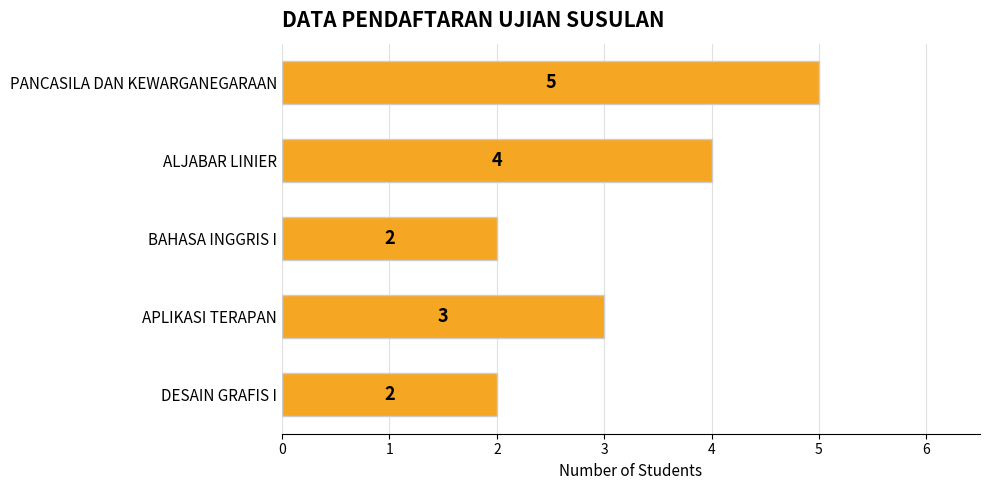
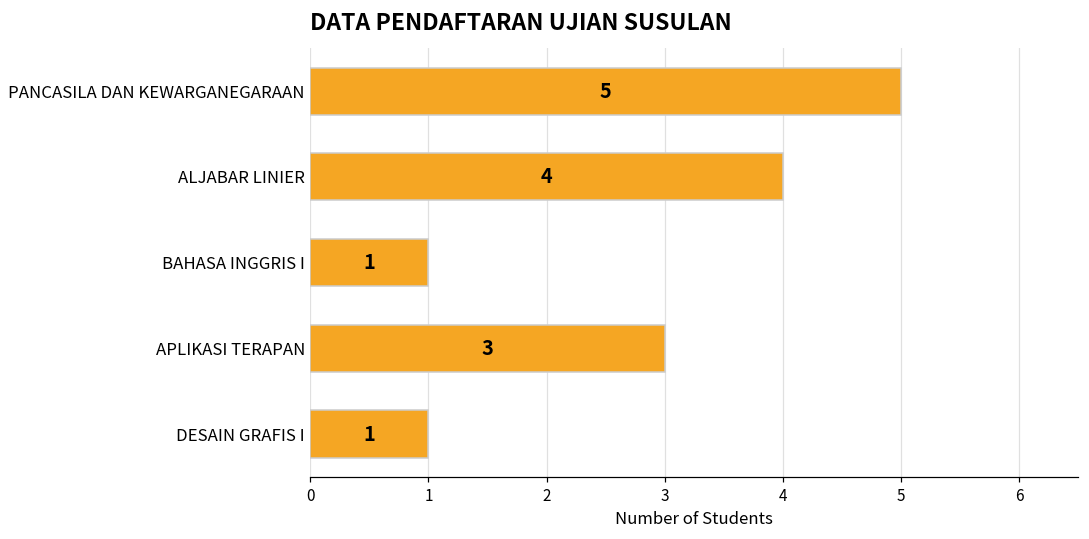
  {
    "PANCASILA DAN KEWARGANEGARAAN": 5,
    "ALJABAR LINIER": 4,
-   "BAHASA INGGRIS I": 2,
+   "BAHASA INGGRIS I": 1,
    "APLIKASI TERAPAN": 3,
-   "DESAIN GRAFIS I": 2
+   "DESAIN GRAFIS I": 1
  }
